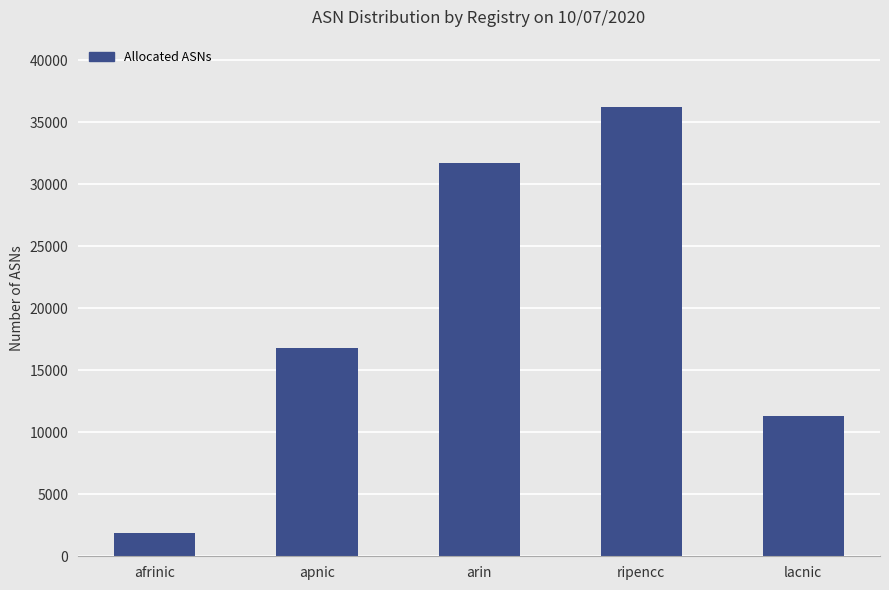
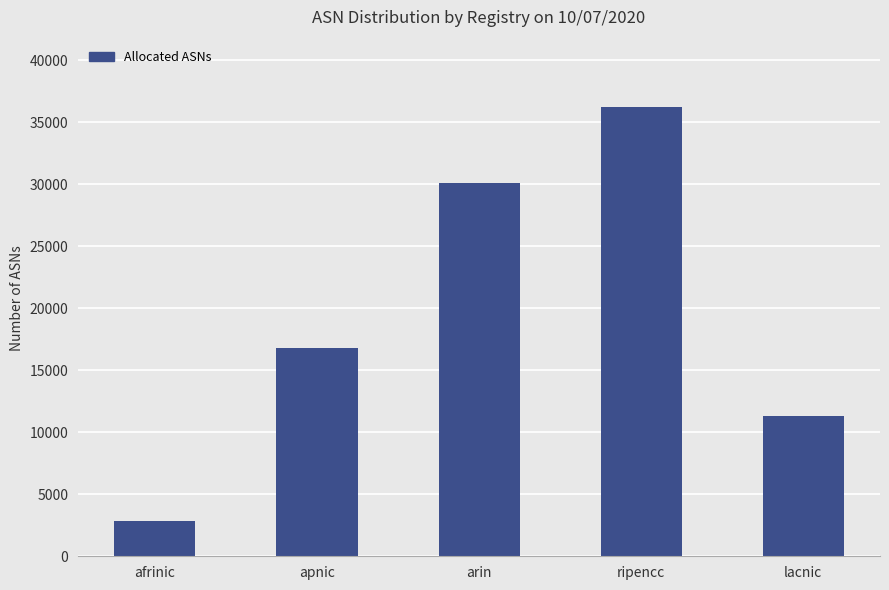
  {
-   "afrinic": 1900,
+   "afrinic": 2800,
    "apnic": 16800,
-   "arin": 31700,
+   "arin": 30100,
    "ripencc": 36200,
    "lacnic": 11300
  }
